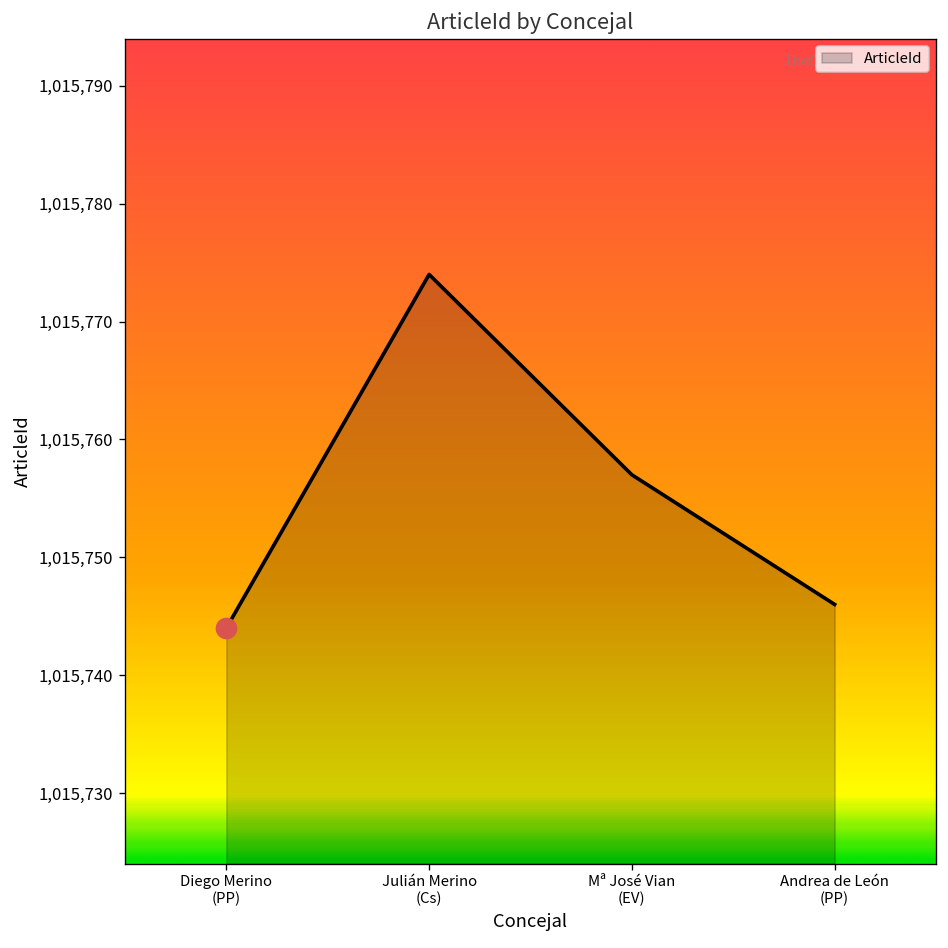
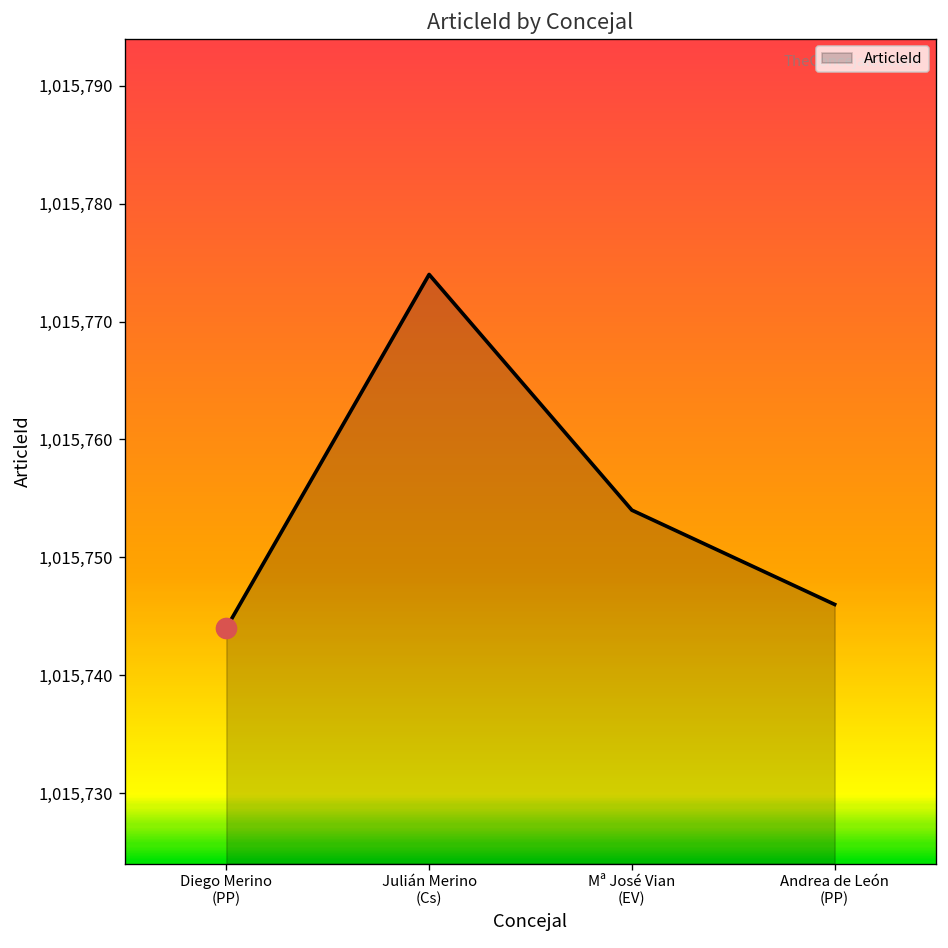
  {
    "ArticleId": {
      "Julián Merino (Cs)": "1,015,774",
-     "Mª José Vian (EV)": "1,015,757",
+     "Mª José Vian (EV)": "1,015,754",
      "Andrea de León (PP)": "1,015,746"
    }
  }
